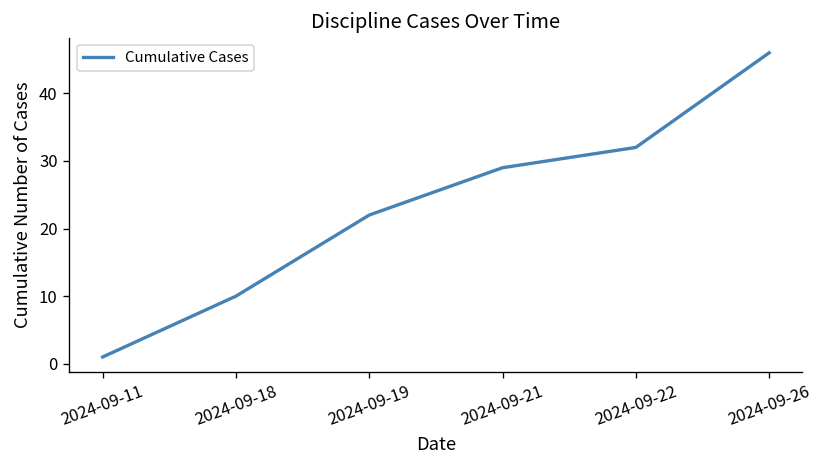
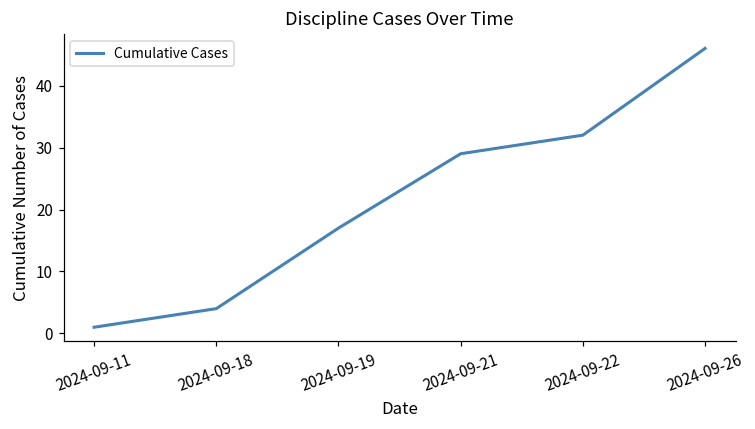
  {
    "2024-09-11": 1,
-   "2024-09-18": 10,
-   "2024-09-19": 22,
+   "2024-09-18": 4,
+   "2024-09-19": 17,
    "2024-09-21": 29,
    "2024-09-22": 32,
    "2024-09-26": 46
  }
